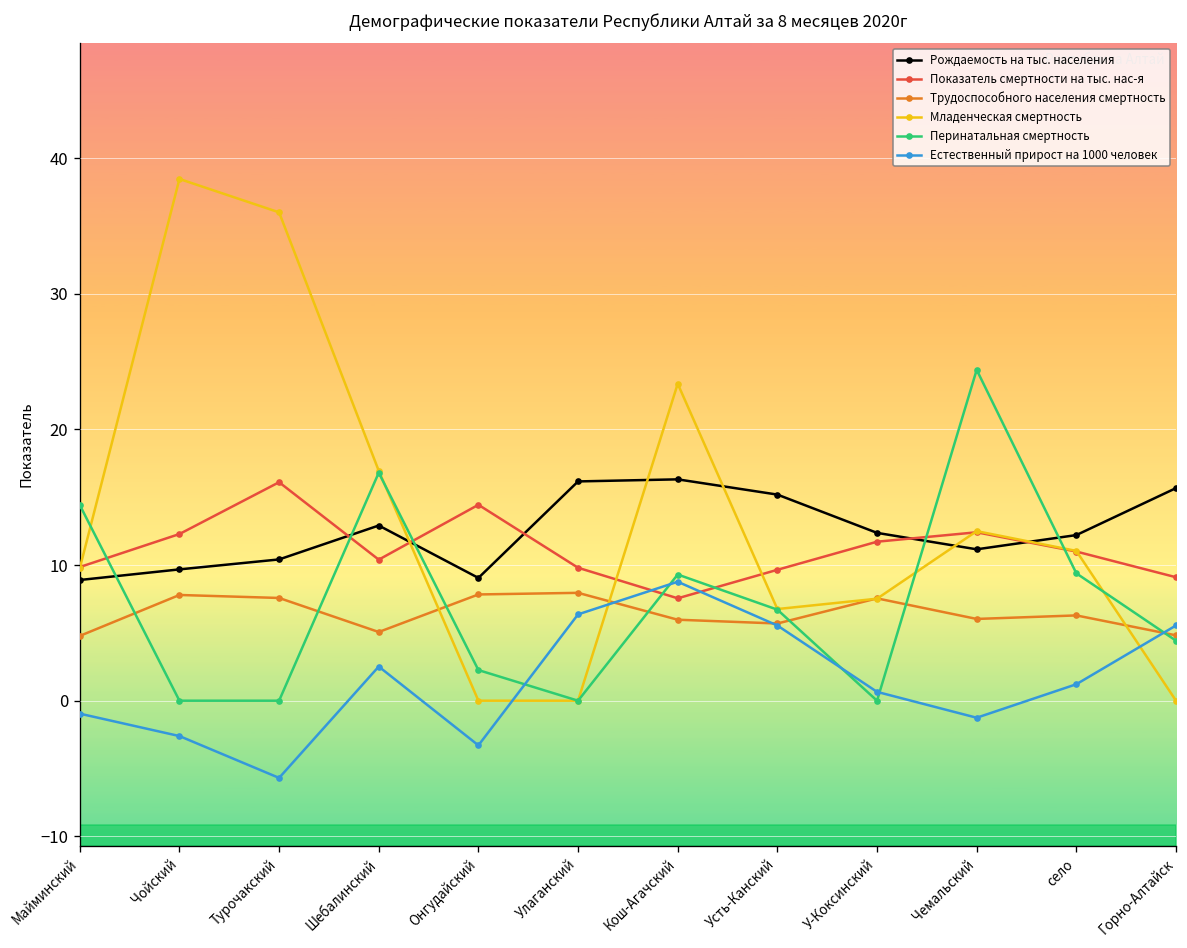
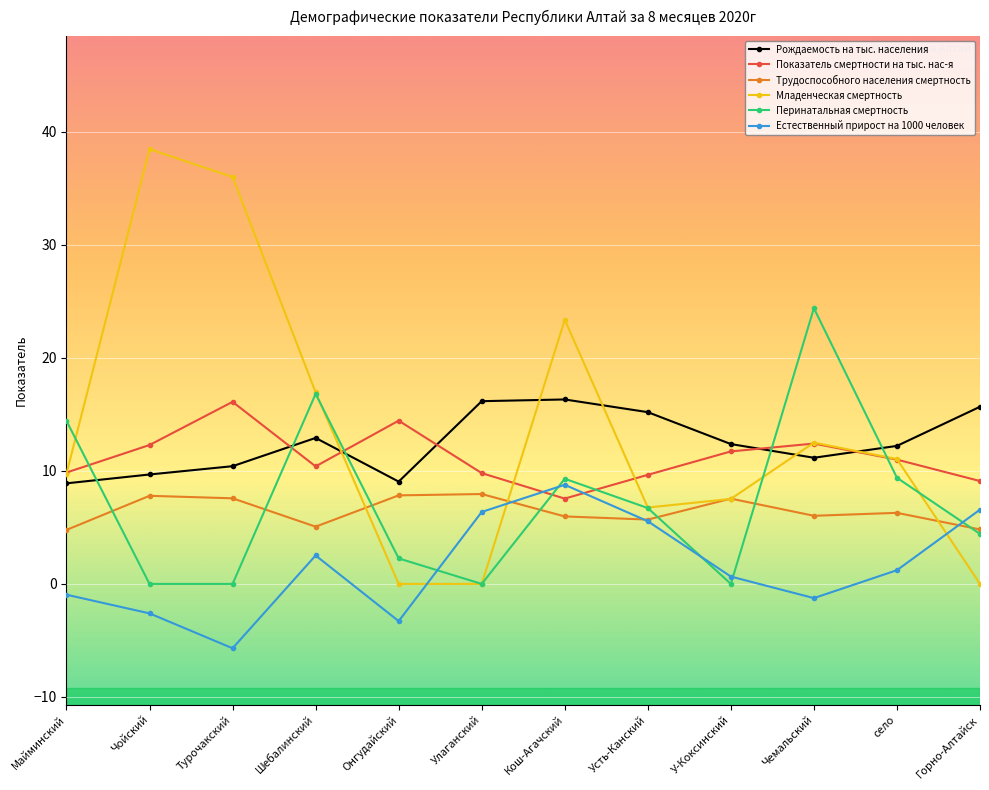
  {
    "Рождаемость на тыс. населения": {
      "Майминский": 8.9,
      "Чойский": 9.7,
      "Турочакский": 10.4,
      "Шебалинский": 12.9,
      "Онгудайский": 9.1,
      "Улаганский": 16.2,
      "Кош-Агачский": 16.3,
      "Усть-Канский": 15.2,
      "У-Коксинский": 12.4,
      "Чемальский": 11.2,
      "село": 12.2,
      "Горно-Алтайск": 15.7
    },
    "Младенческая смертность": {
      "Чойский": 38.5,
      "Турочакский": 36.0,
      "Онгудайский": 0.0,
      "Кош-Агачский": 23.4,
      "Горно-Алтайск": 0.0
    },
    "Перинатальная смертность": {
      "Майминский": 14.4,
      "Чойский": 0.0,
      "Турочакский": 0.0,
      "Онгудайский": 2.3,
      "Кош-Агачский": 9.3,
      "У-Коксинский": 0.0,
      "Чемальский": 24.4,
      "село": 9.4,
      "Горно-Алтайск": 4.4
    },
    "Естественный прирост на 1000 человек": {
      "Майминский": -1.0,
      "Чойский": -2.6,
      "Турочакский": -5.7,
      "Шебалинский": 2.5,
      "Онгудайский": -3.3,
      "Улаганский": 6.4,
      "Кош-Агачский": 8.8,
      "У-Коксинский": 0.7,
      "Чемальский": -1.3,
      "село": 1.2,
-     "Горно-Алтайск": 5.5
+     "Горно-Алтайск": 6.6
    }
  }
